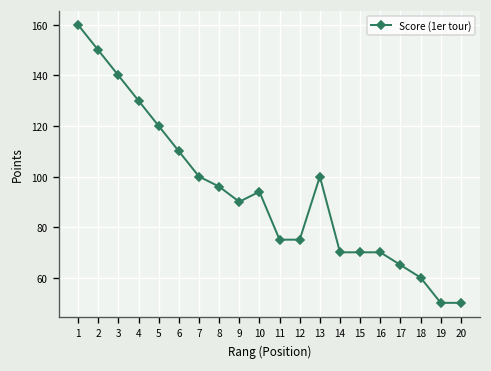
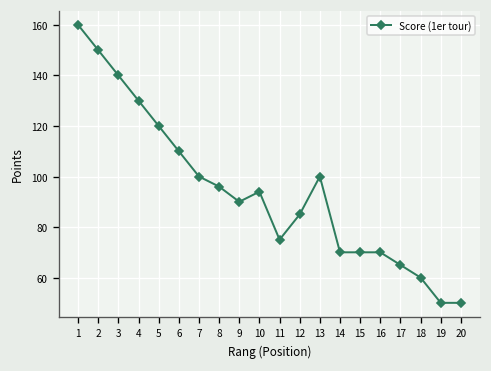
  {
    "1": 160,
    "2": 150,
    "3": 140,
    "4": 130,
    "5": 120,
    "6": 110,
    "7": 100,
    "8": 96,
    "9": 90,
    "10": 94,
    "11": 75,
-   "12": 75,
+   "12": 85,
    "13": 100,
    "14": 70,
    "15": 70,
    "16": 70,
    "17": 65,
    "18": 60,
    "19": 50,
    "20": 50
  }
